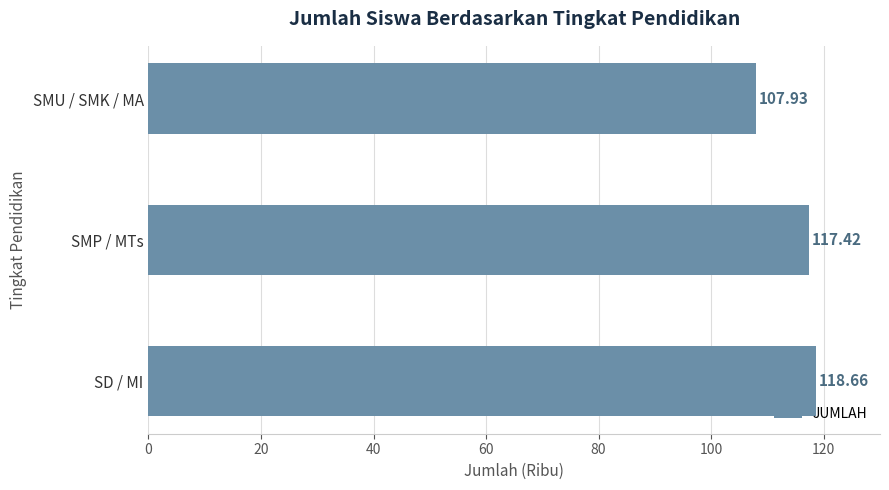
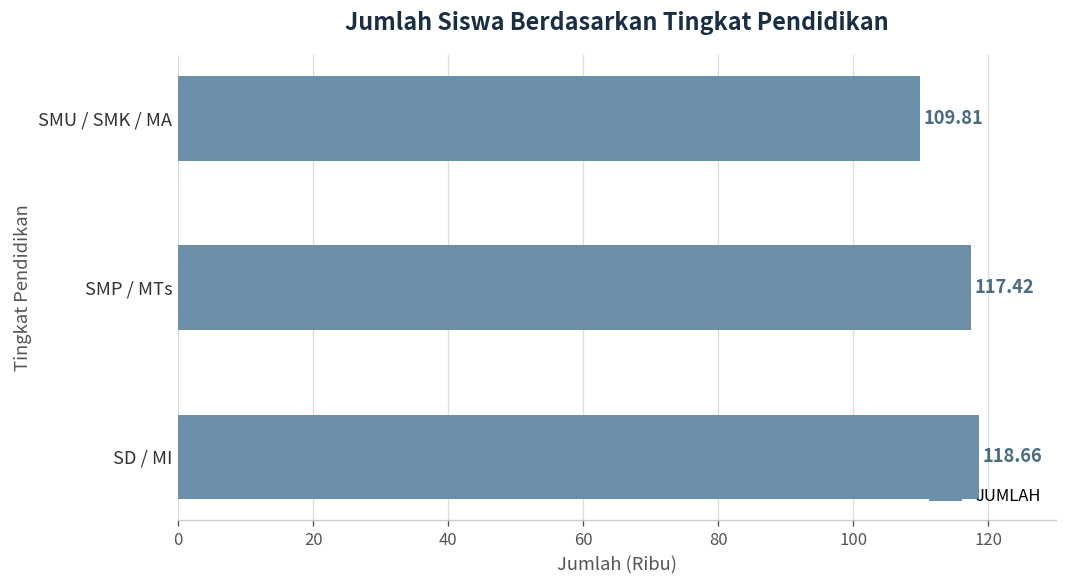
  {
-   "SMU / SMK / MA": 107.93,
+   "SMU / SMK / MA": 109.81,
    "SMP / MTs": 117.42,
    "SD / MI": 118.66
  }
